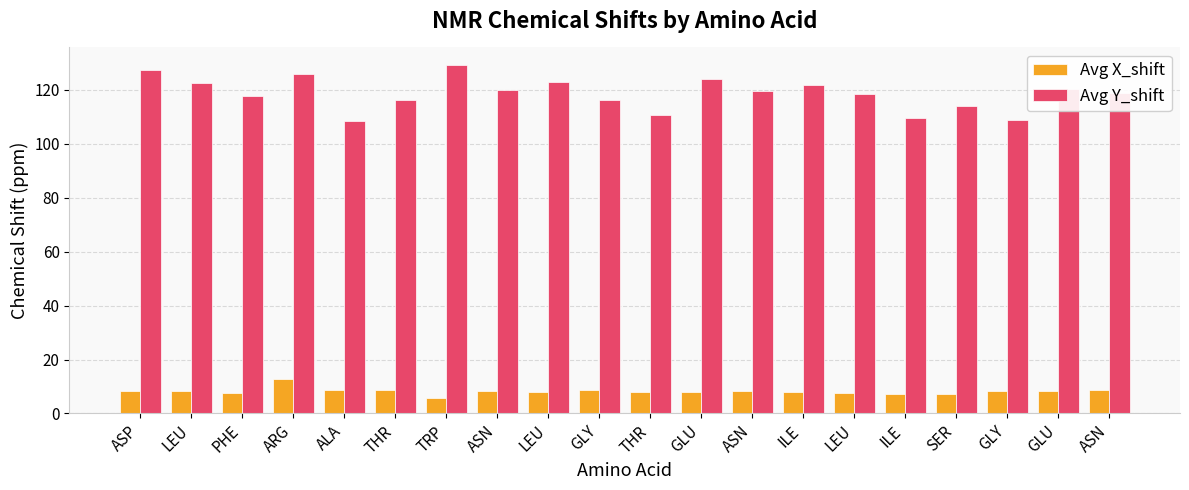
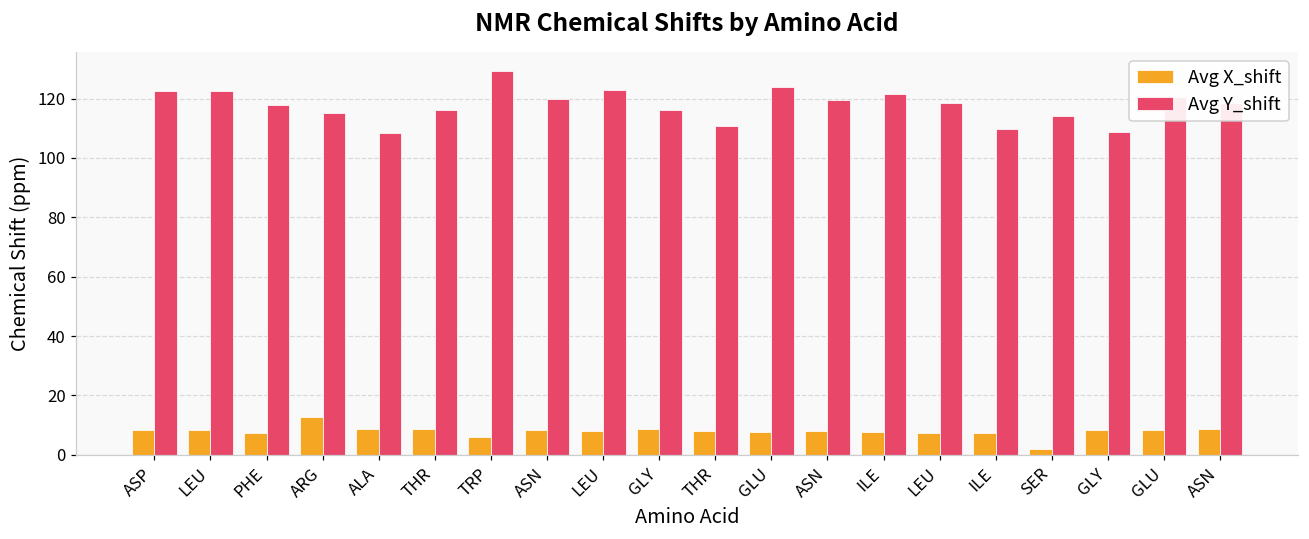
  {
    "Avg X_shift": {
      "ASP": 8,
      "PHE": 8,
      "ARG": 13,
      "ALA": 9,
      "TRP": 6,
-     "SER": 7
+     "SER": 2
    },
    "Avg Y_shift": {
-     "ASP": 127,
+     "ASP": 123,
      "PHE": 118,
-     "ARG": 126,
+     "ARG": 115,
      "ALA": 108,
      "TRP": 129,
      "SER": 114
    }
  }
